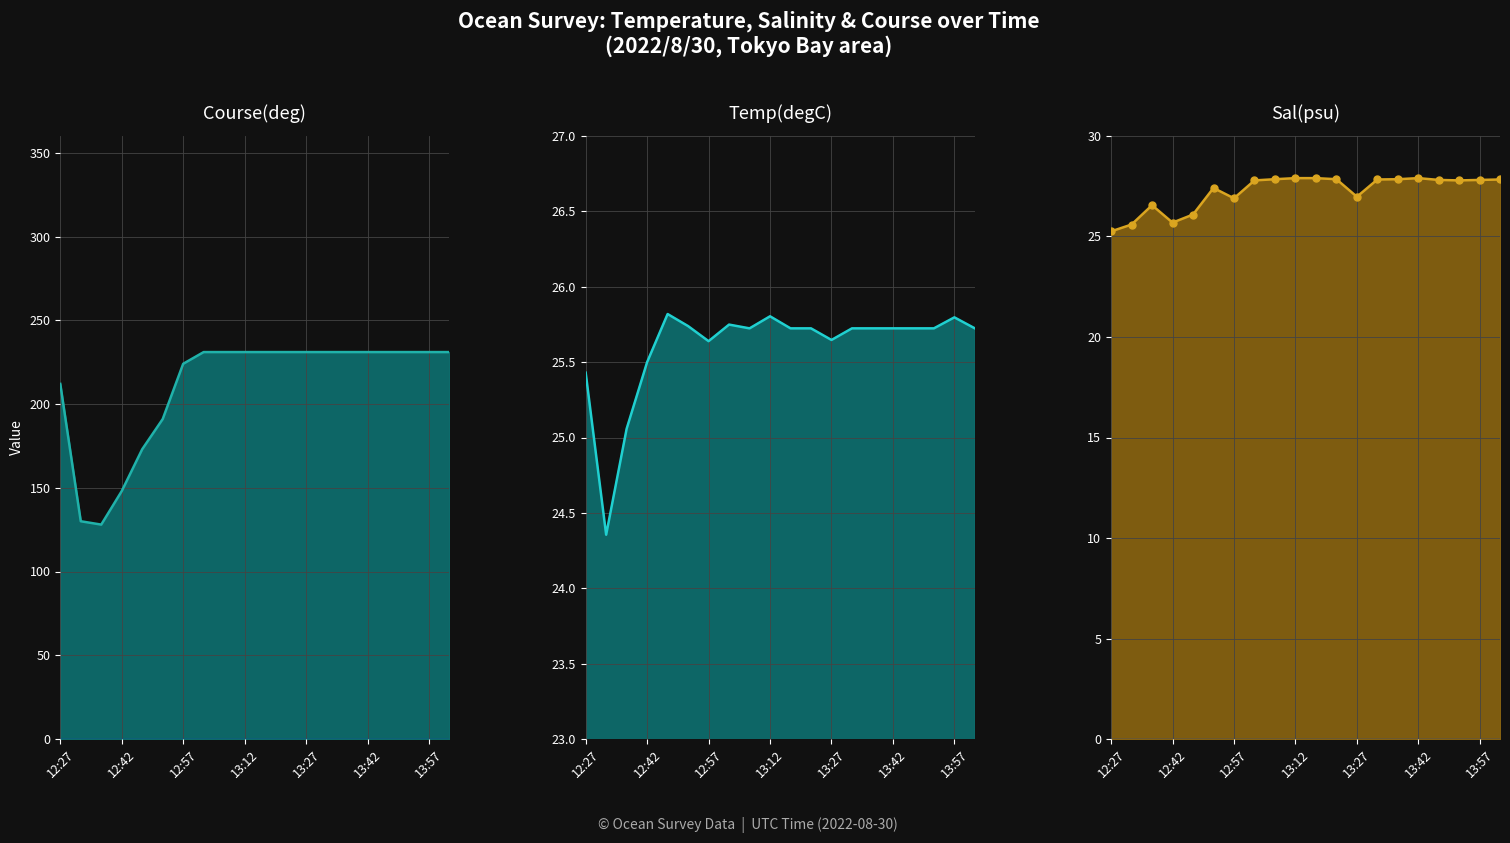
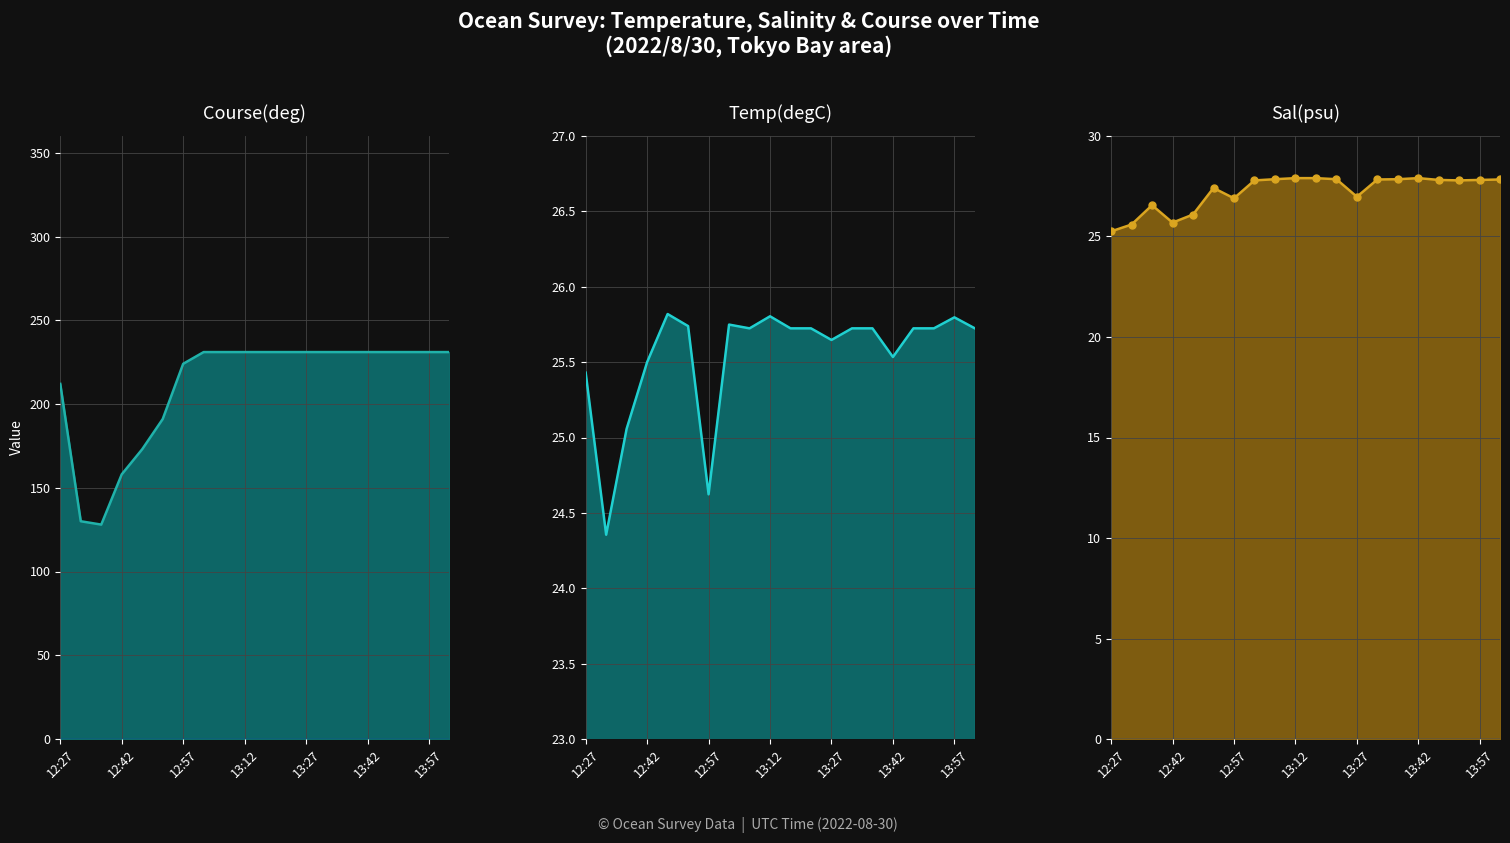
  {
    "Course(deg)": {
      "12:27": 212,
-     "12:42": 148,
+     "12:42": 158,
      "12:57": 224,
      "13:12": 231,
      "13:27": 231,
      "13:42": 231,
      "13:57": 231
    },
    "Temp(degC)": {
      "12:27": 25.43,
      "12:42": 25.50,
-     "12:57": 25.64,
+     "12:57": 24.62,
      "13:12": 25.80,
      "13:27": 25.65,
-     "13:42": 25.72,
+     "13:42": 25.53,
      "13:57": 25.80
    },
    "Sal(psu)": {
      "12:27": 25.3,
      "12:42": 25.7,
      "12:57": 26.9,
      "13:12": 27.9,
      "13:27": 27.0,
      "13:42": 27.9,
      "13:57": 27.8
    }
  }
